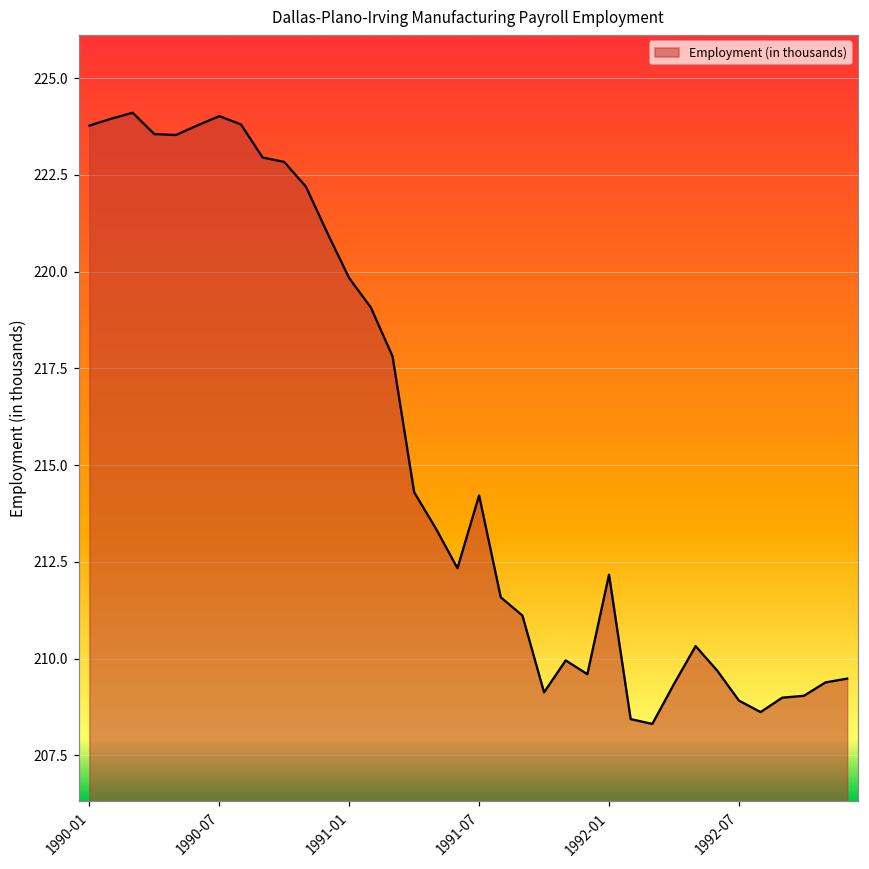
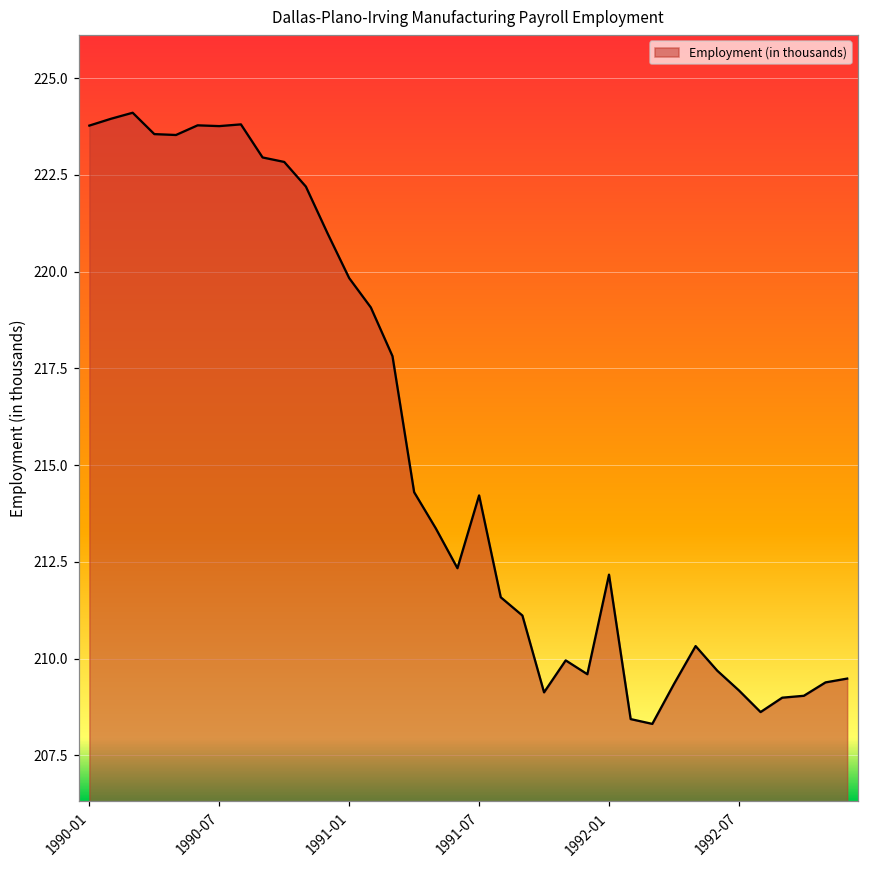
  {
    "1990-01": 223.8,
-   "1990-07": 224.0,
+   "1990-07": 223.8,
    "1991-01": 219.8,
    "1991-07": 214.2,
    "1992-01": 212.2,
-   "1992-07": 208.9
+   "1992-07": 209.2
  }
